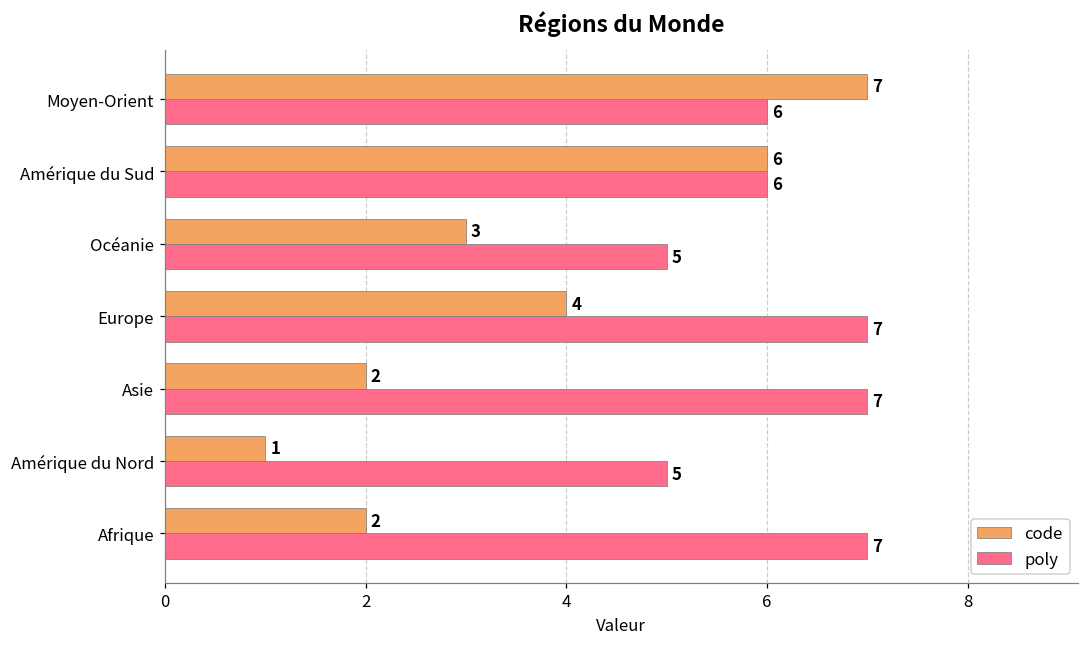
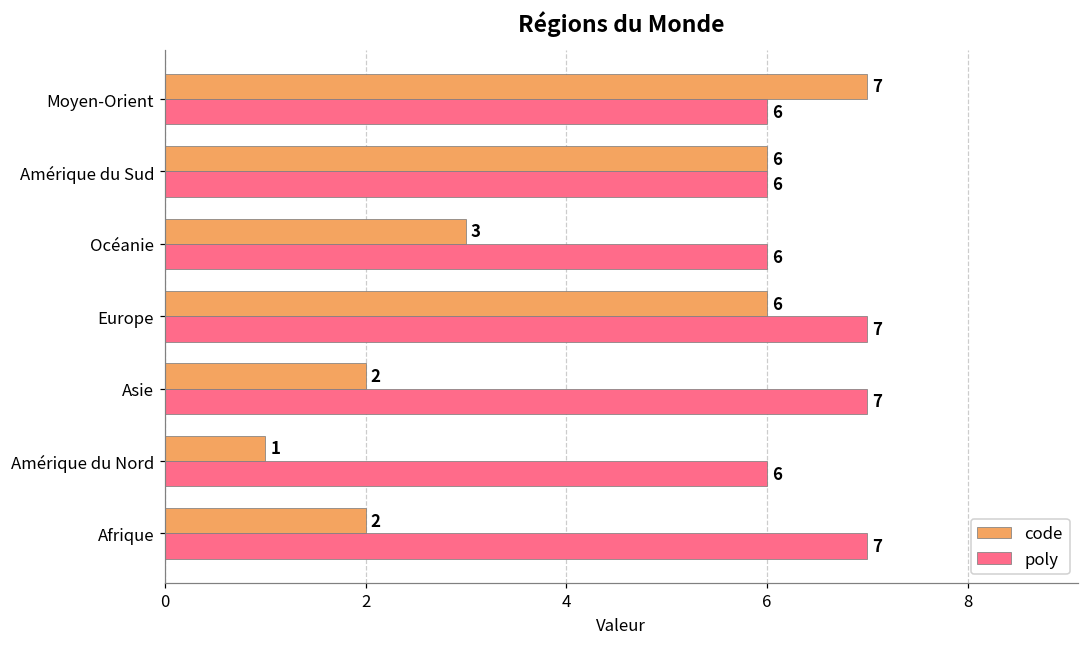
  {
    "code": {
      "Moyen-Orient": 7,
      "Amérique du Sud": 6,
      "Océanie": 3,
-     "Europe": 4,
+     "Europe": 6,
      "Asie": 2,
      "Amérique du Nord": 1,
      "Afrique": 2
    },
    "poly": {
      "Moyen-Orient": 6,
      "Amérique du Sud": 6,
-     "Océanie": 5,
+     "Océanie": 6,
      "Europe": 7,
      "Asie": 7,
-     "Amérique du Nord": 5,
+     "Amérique du Nord": 6,
      "Afrique": 7
    }
  }
